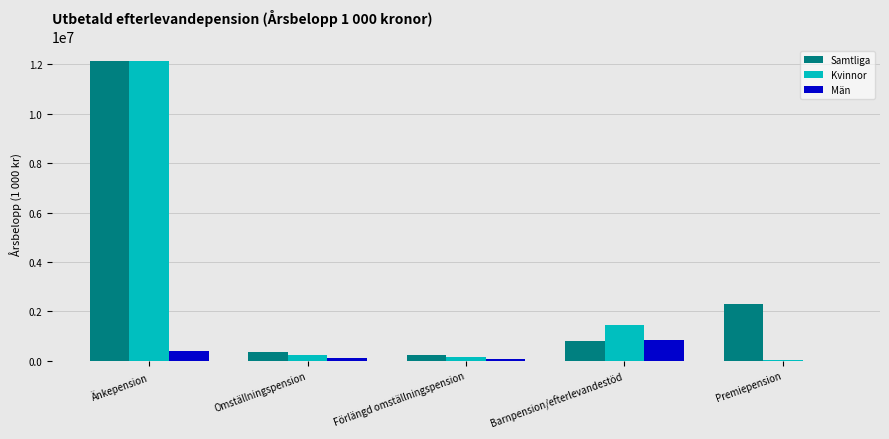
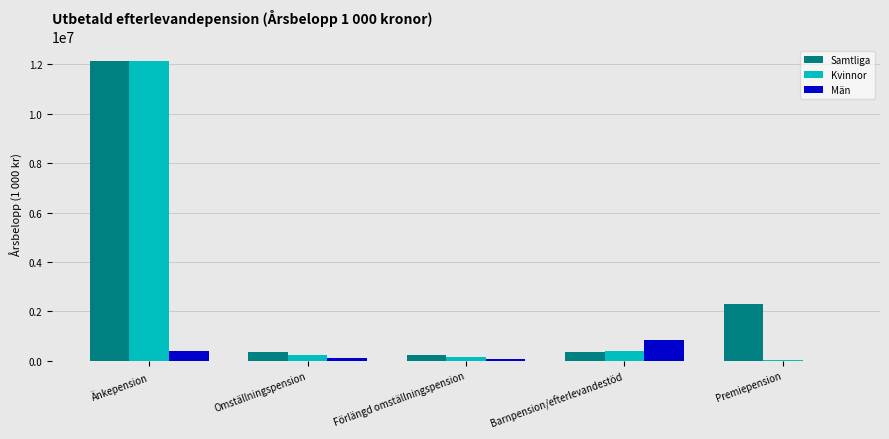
  {
    "Samtliga": {
      "Änkepension": 12100000,
      "Omställningspension": 400000,
      "Förlängd omställningspension": 200000,
-     "Barnpension/efterlevandestöd": 800000,
+     "Barnpension/efterlevandestöd": 400000,
      "Premiepension": 2300000
    },
    "Kvinnor": {
      "Änkepension": 12100000,
      "Omställningspension": 200000,
      "Förlängd omställningspension": 200000,
-     "Barnpension/efterlevandestöd": 1500000
+     "Barnpension/efterlevandestöd": 400000
    },
    "Män": {
      "Änkepension": 400000,
      "Omställningspension": 100000,
      "Barnpension/efterlevandestöd": 800000
    }
  }
